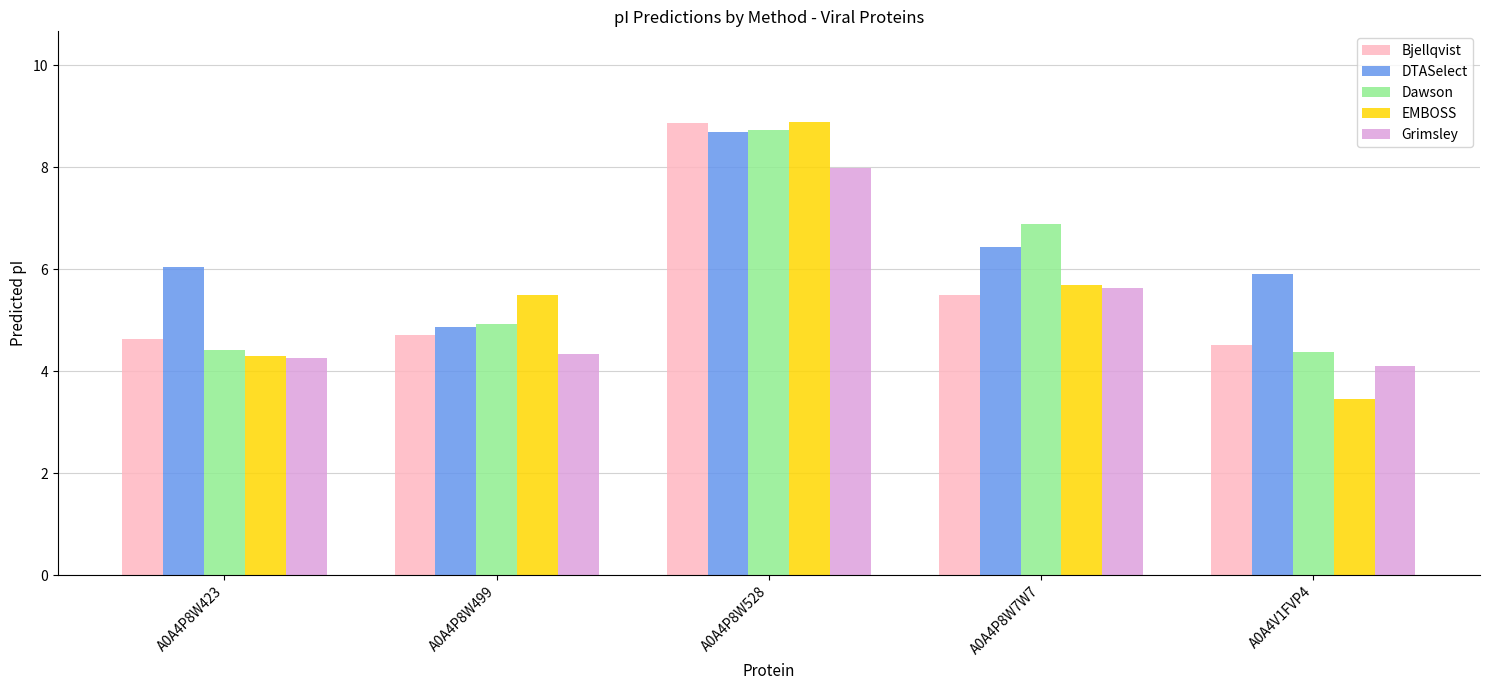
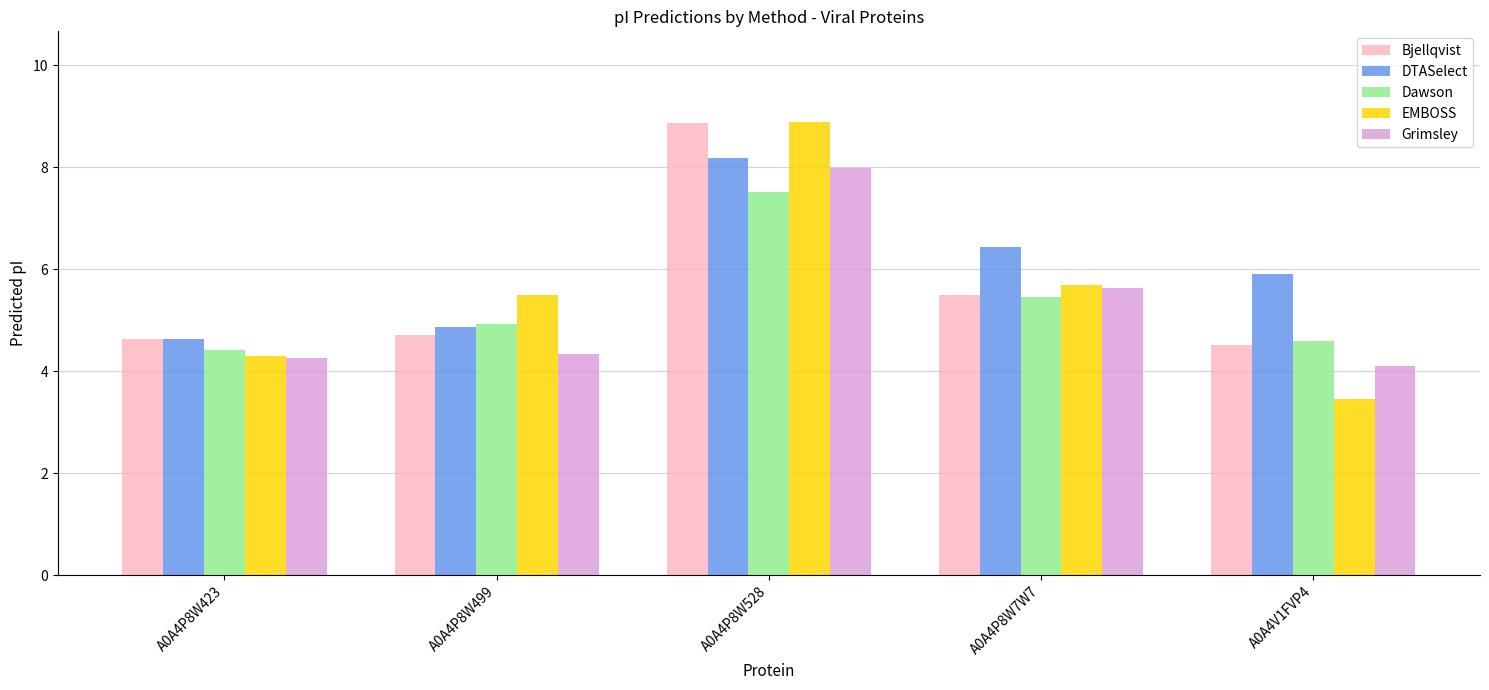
  {
    "DTASelect": {
-     "A0A4P8W423": 6.0,
+     "A0A4P8W423": 4.6,
      "A0A4P8W499": 4.9,
-     "A0A4P8W528": 8.7,
+     "A0A4P8W528": 8.2,
      "A0A4P8W7W7": 6.4,
      "A0A4V1FVP4": 5.9
    },
    "Dawson": {
      "A0A4P8W423": 4.4,
      "A0A4P8W499": 4.9,
-     "A0A4P8W528": 8.7,
-     "A0A4P8W7W7": 6.9,
-     "A0A4V1FVP4": 4.4
+     "A0A4P8W528": 7.5,
+     "A0A4P8W7W7": 5.4,
+     "A0A4V1FVP4": 4.6
    },
    "EMBOSS": {
      "A0A4P8W423": 4.3,
      "A0A4P8W499": 5.5,
      "A0A4P8W528": 8.9,
      "A0A4P8W7W7": 5.7,
      "A0A4V1FVP4": 3.5
    }
  }
